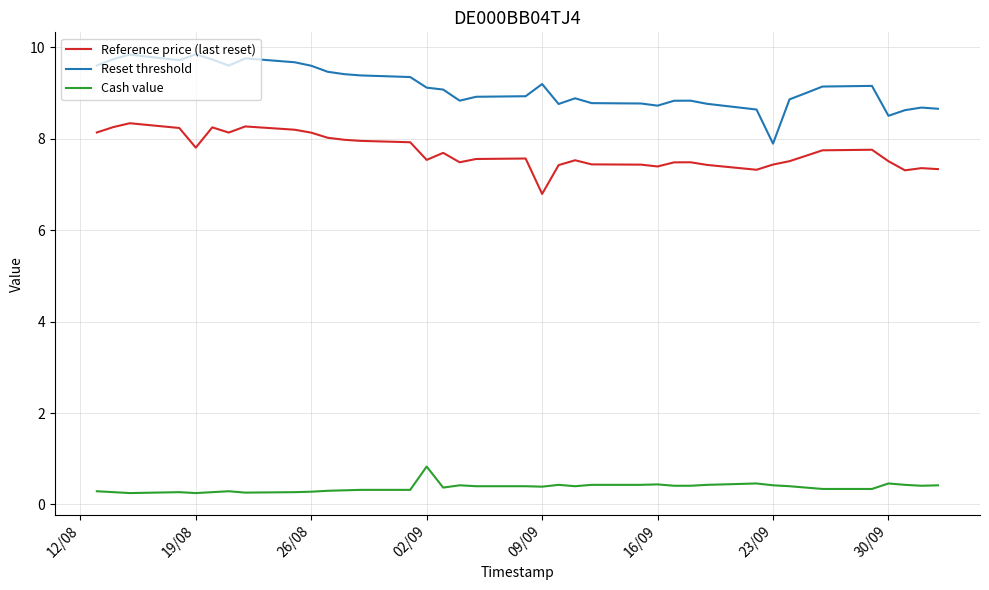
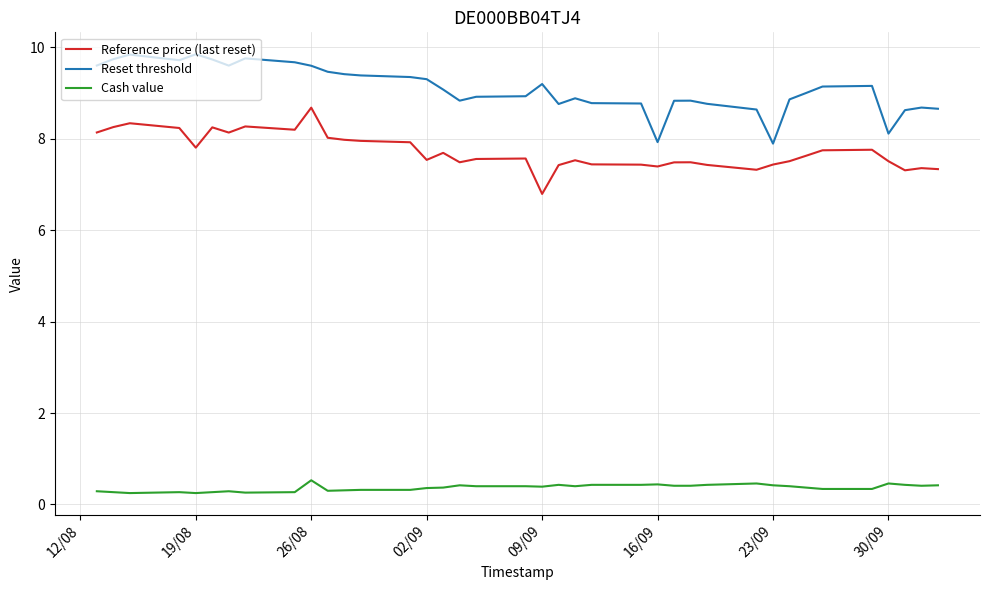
  {
    "Reference price (last reset)": {
      "19/08": 7.8,
-     "26/08": 8.1,
+     "26/08": 8.7,
      "02/09": 7.5,
      "09/09": 6.8,
      "16/09": 7.4,
      "23/09": 7.4,
      "30/09": 7.5
    },
    "Reset threshold": {
      "26/08": 9.6,
-     "02/09": 9.1,
+     "02/09": 9.3,
      "09/09": 9.2,
-     "16/09": 8.7,
+     "16/09": 7.9,
      "23/09": 7.9,
-     "30/09": 8.5
+     "30/09": 8.1
    },
    "Cash value": {
      "19/08": 0.3,
-     "26/08": 0.3,
-     "02/09": 0.8,
+     "26/08": 0.5,
+     "02/09": 0.4,
      "09/09": 0.4,
      "16/09": 0.4,
      "23/09": 0.4,
      "30/09": 0.5
    }
  }
